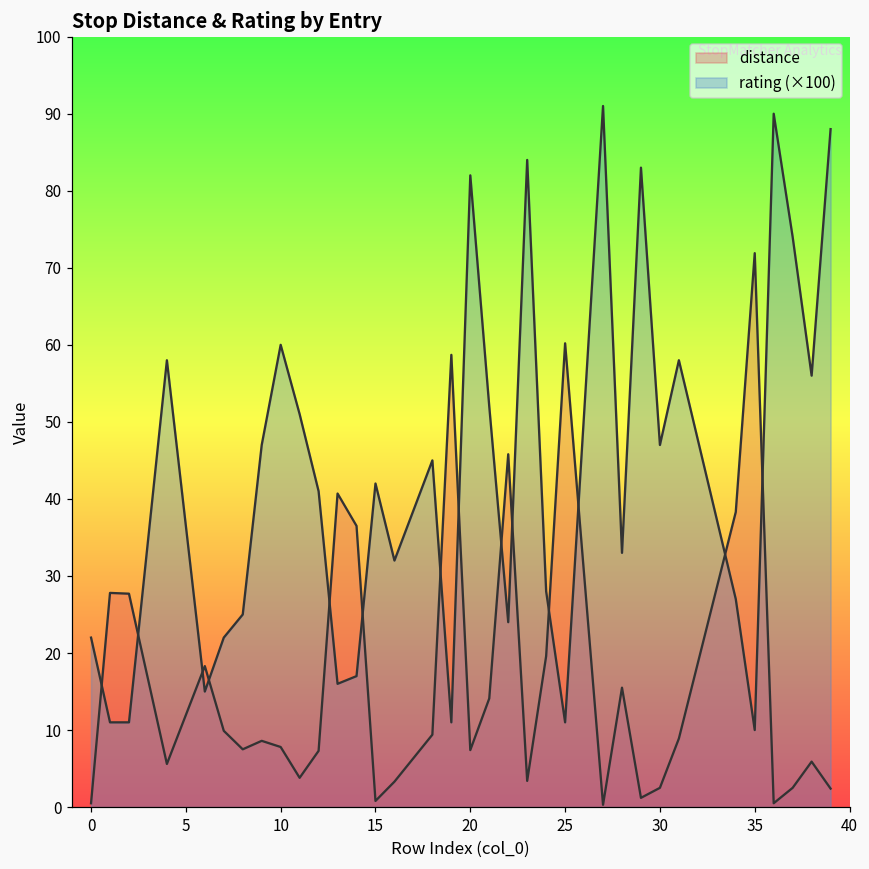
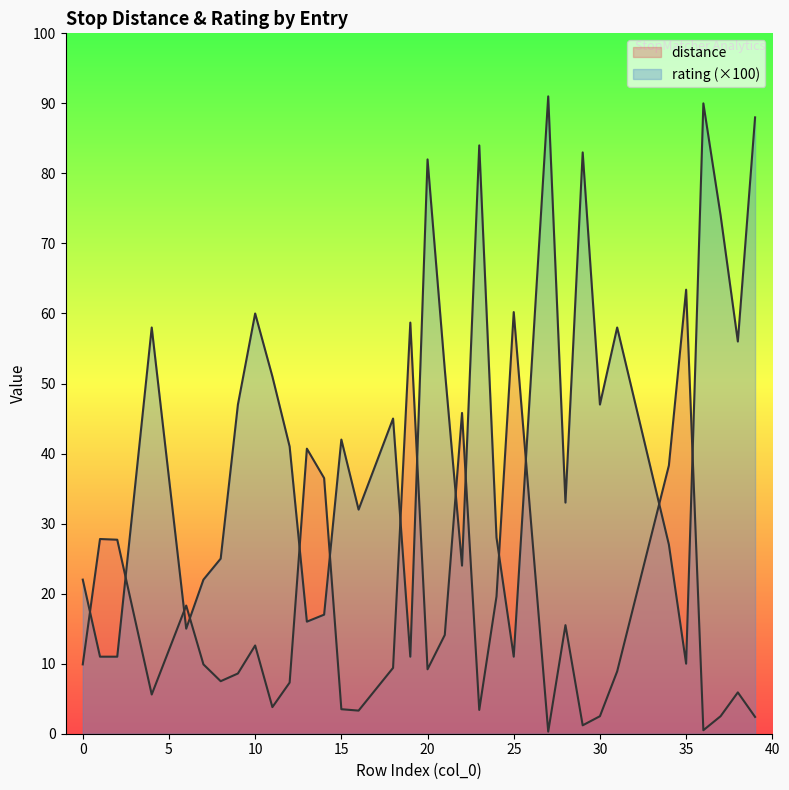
  {
    "distance": {
-     "0": 1,
-     "10": 8,
-     "15": 1,
-     "20": 7,
+     "0": 10,
+     "10": 13,
+     "15": 4,
+     "20": 9,
      "25": 60,
      "30": 3,
-     "35": 72
+     "35": 63
    },
    "rating (×100)": {
      "0": 22,
      "10": 60,
      "15": 42,
      "20": 82,
      "25": 11,
      "30": 47,
      "35": 10
    }
  }
